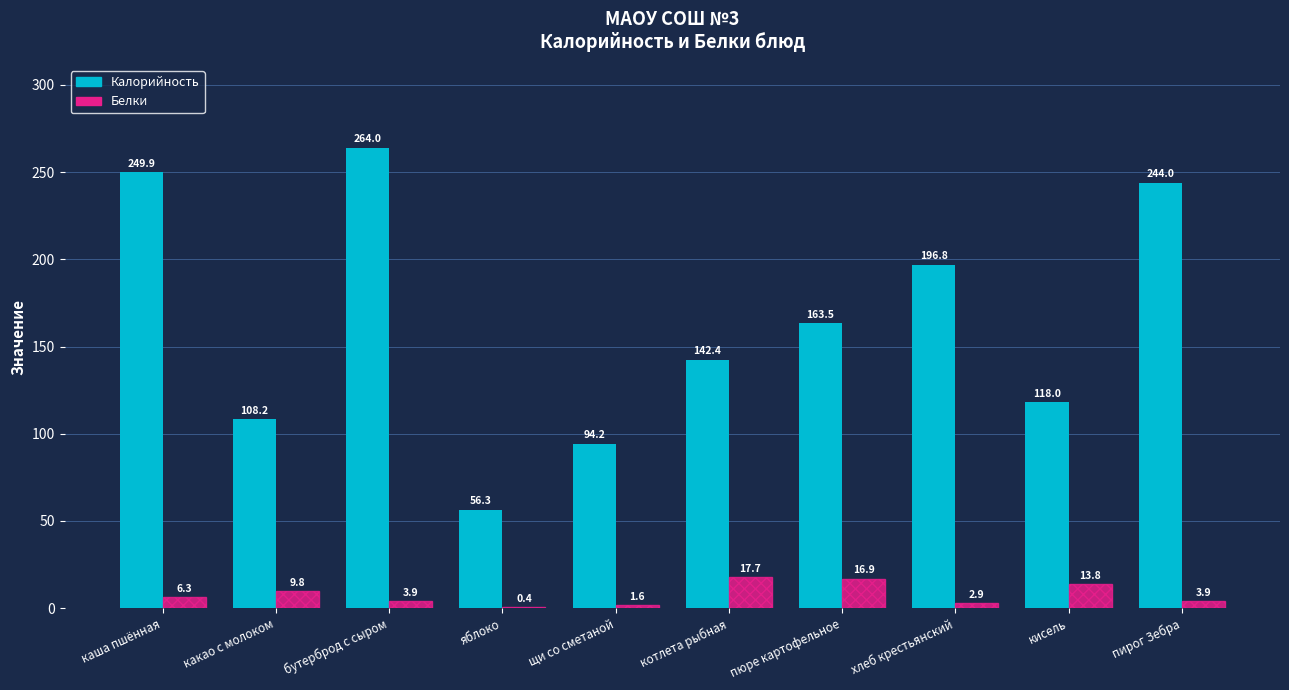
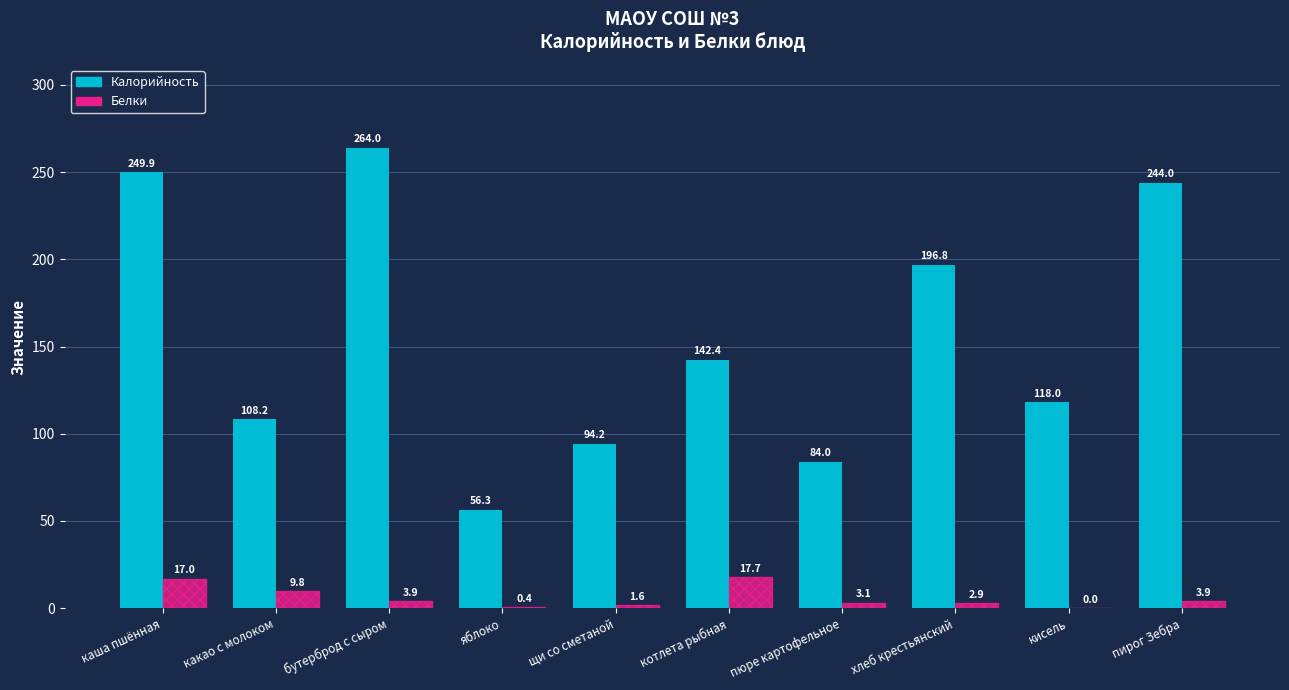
  {
    "Калорийность": {
      "каша пшённая": 249.9,
      "какао с молоком": 108.2,
      "бутерброд с сыром": 264.0,
      "яблоко": 56.3,
      "щи со сметаной": 94.2,
      "котлета рыбная": 142.4,
-     "пюре картофельное": 163.5,
+     "пюре картофельное": 84.0,
      "хлеб крестьянский": 196.8,
      "кисель": 118.0,
      "пирог Зебра": 244.0
    },
    "Белки": {
-     "каша пшённая": 6.3,
+     "каша пшённая": 17.0,
      "какао с молоком": 9.8,
      "бутерброд с сыром": 3.9,
      "яблоко": 0.4,
      "щи со сметаной": 1.6,
      "котлета рыбная": 17.7,
-     "пюре картофельное": 16.9,
+     "пюре картофельное": 3.1,
      "хлеб крестьянский": 2.9,
-     "кисель": 13.8,
+     "кисель": 0.0,
      "пирог Зебра": 3.9
    }
  }
